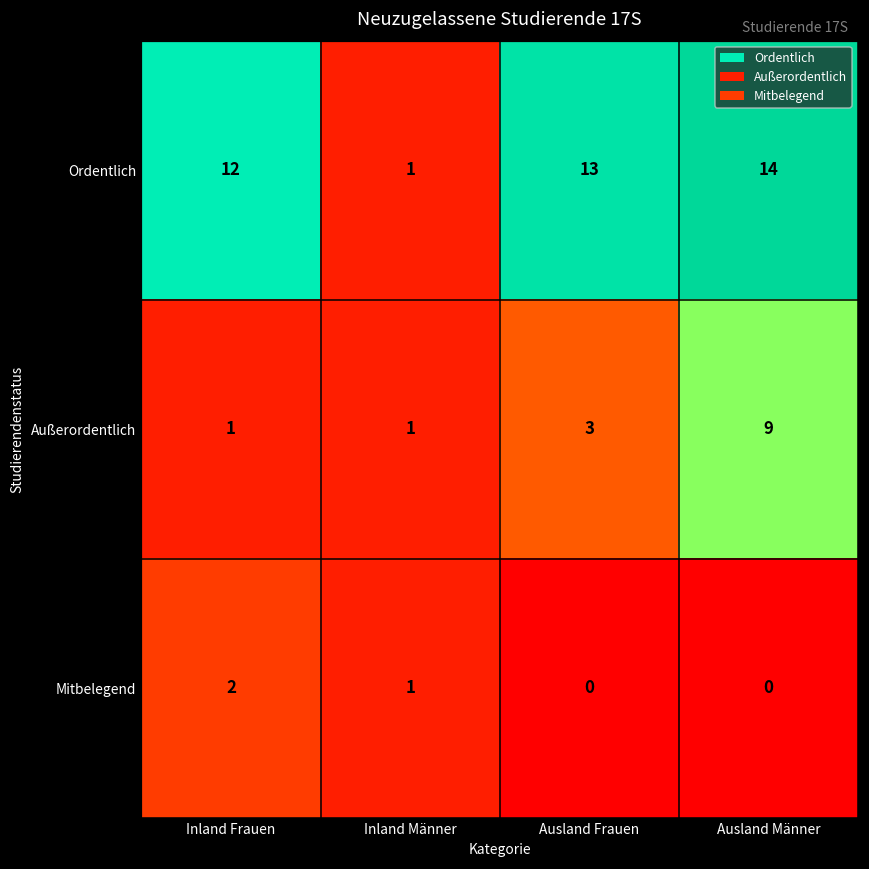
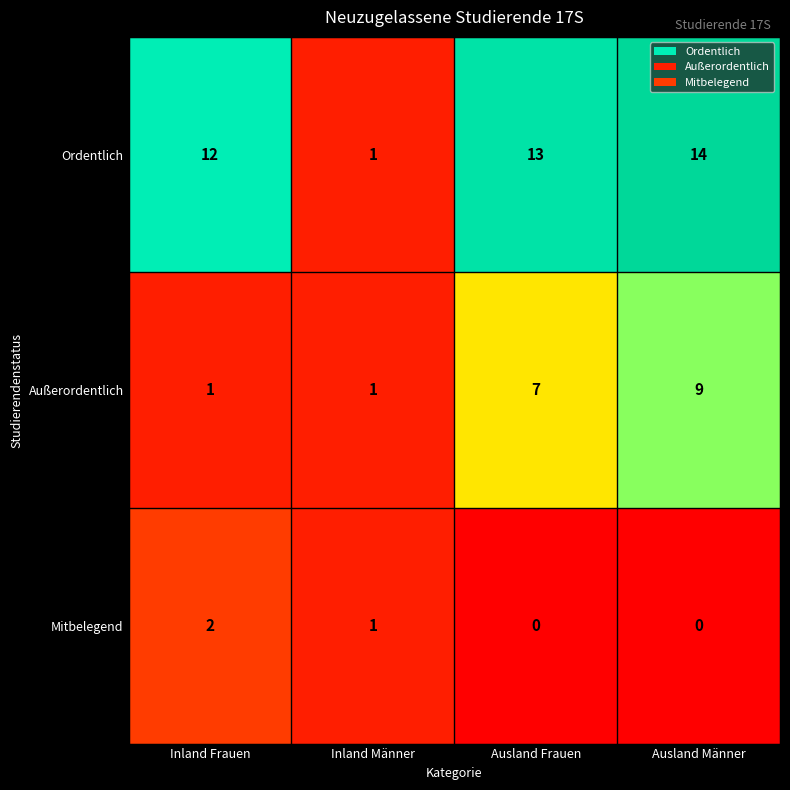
  {
    "Ordentlich": {
      "Inland Frauen": 12,
      "Inland Männer": 1,
      "Ausland Frauen": 13,
      "Ausland Männer": 14
    },
    "Außerordentlich": {
      "Inland Frauen": 1,
      "Inland Männer": 1,
-     "Ausland Frauen": 3,
+     "Ausland Frauen": 7,
      "Ausland Männer": 9
    },
    "Mitbelegend": {
      "Inland Frauen": 2,
      "Inland Männer": 1,
      "Ausland Frauen": 0,
      "Ausland Männer": 0
    }
  }
